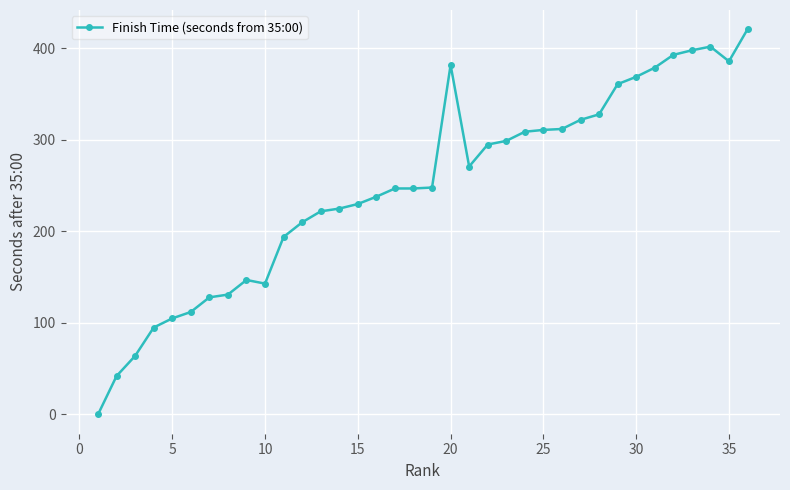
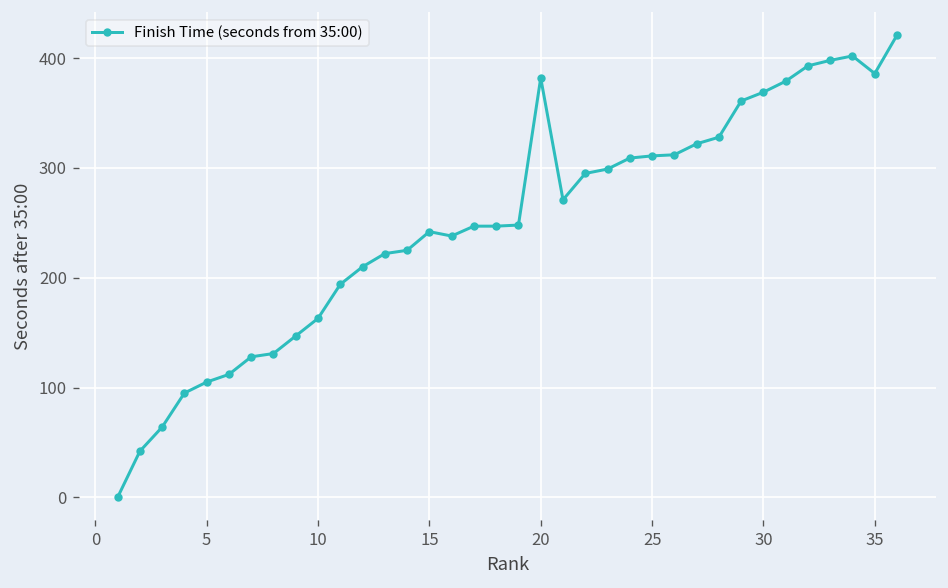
  {
    "5": 110,
-   "10": 140,
-   "15": 230,
+   "10": 160,
+   "15": 240,
    "20": 380,
    "25": 310,
    "30": 370,
    "35": 390
  }
